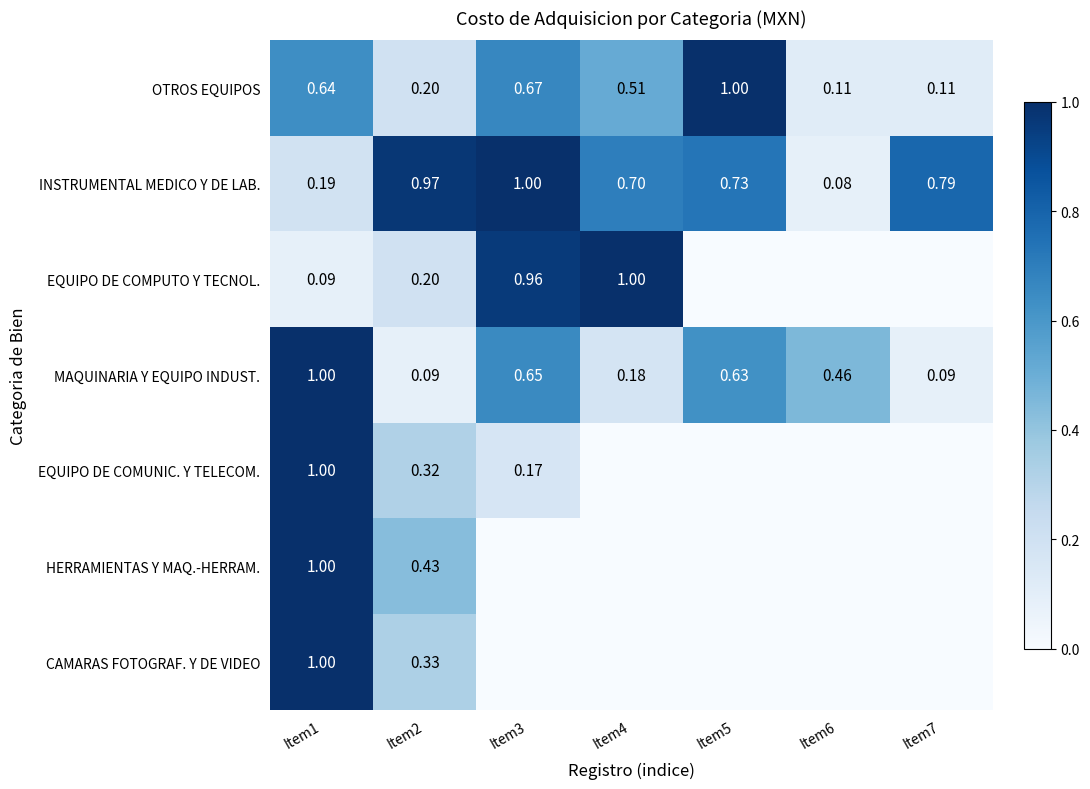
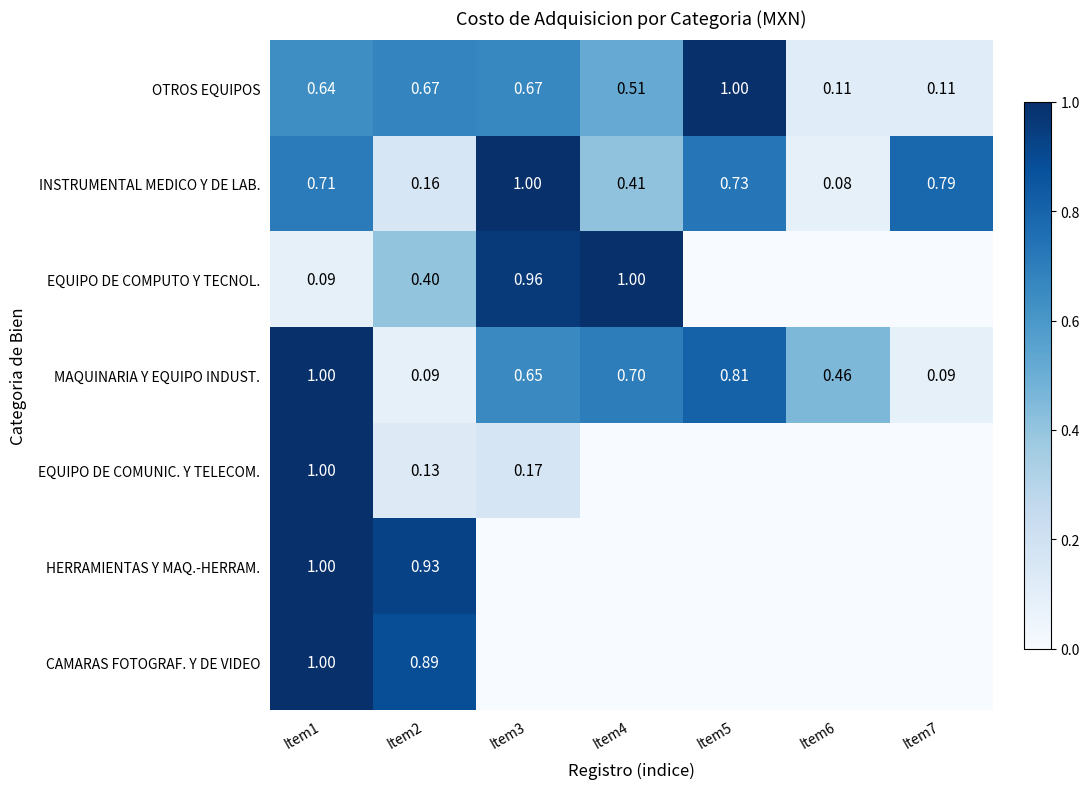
  {
    "OTROS EQUIPOS": {
      "Item1": 0.64,
-     "Item2": 0.20,
+     "Item2": 0.67,
      "Item3": 0.67,
      "Item4": 0.51,
      "Item5": 1.00,
      "Item6": 0.11,
      "Item7": 0.11
    },
    "INSTRUMENTAL MEDICO Y DE LAB.": {
-     "Item1": 0.19,
-     "Item2": 0.97,
+     "Item1": 0.71,
+     "Item2": 0.16,
      "Item3": 1.00,
-     "Item4": 0.70,
+     "Item4": 0.41,
      "Item5": 0.73,
      "Item6": 0.08,
      "Item7": 0.79
    },
    "EQUIPO DE COMPUTO Y TECNOL.": {
      "Item1": 0.09,
-     "Item2": 0.20,
+     "Item2": 0.40,
      "Item3": 0.96,
      "Item4": 1.00
    },
    "MAQUINARIA Y EQUIPO INDUST.": {
      "Item1": 1.00,
      "Item2": 0.09,
      "Item3": 0.65,
-     "Item4": 0.18,
-     "Item5": 0.63,
+     "Item4": 0.70,
+     "Item5": 0.81,
      "Item6": 0.46,
      "Item7": 0.09
    },
    "EQUIPO DE COMUNIC. Y TELECOM.": {
      "Item1": 1.00,
-     "Item2": 0.32,
+     "Item2": 0.13,
      "Item3": 0.17
    },
    "HERRAMIENTAS Y MAQ.-HERRAM.": {
      "Item1": 1.00,
-     "Item2": 0.43
+     "Item2": 0.93
    },
    "CAMARAS FOTOGRAF. Y DE VIDEO": {
      "Item1": 1.00,
-     "Item2": 0.33
+     "Item2": 0.89
    }
  }
